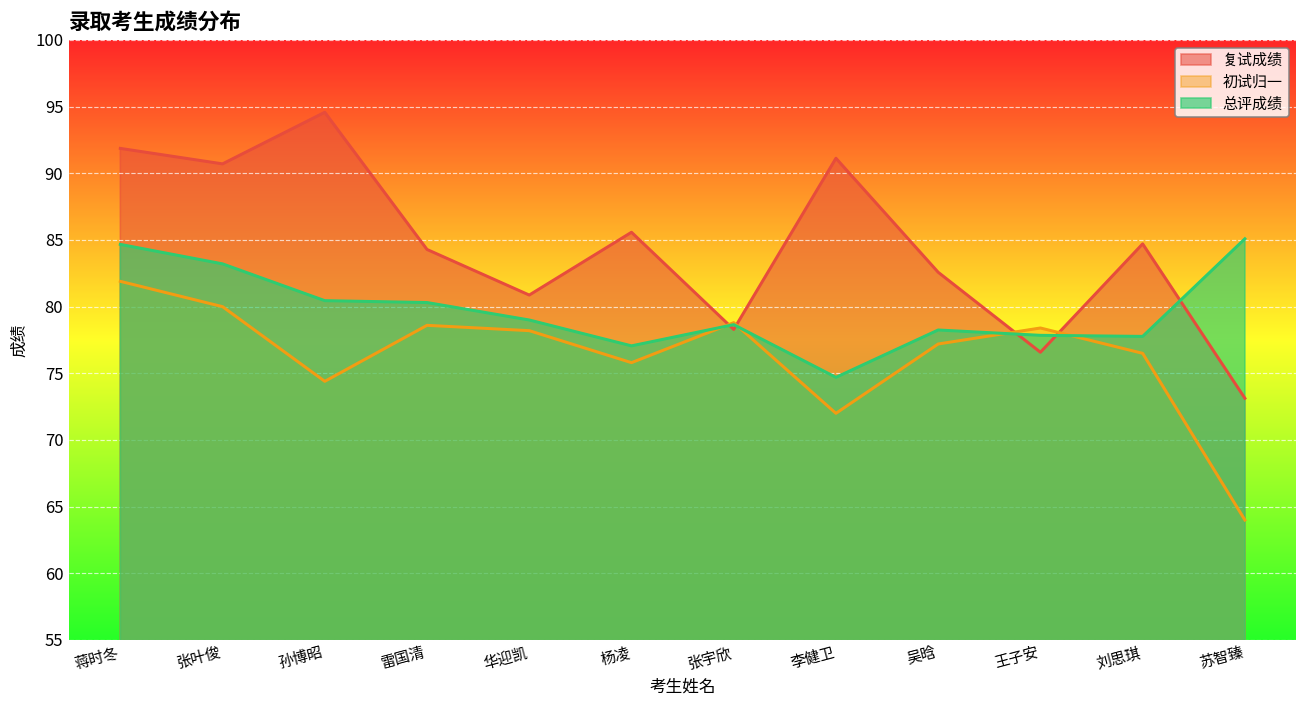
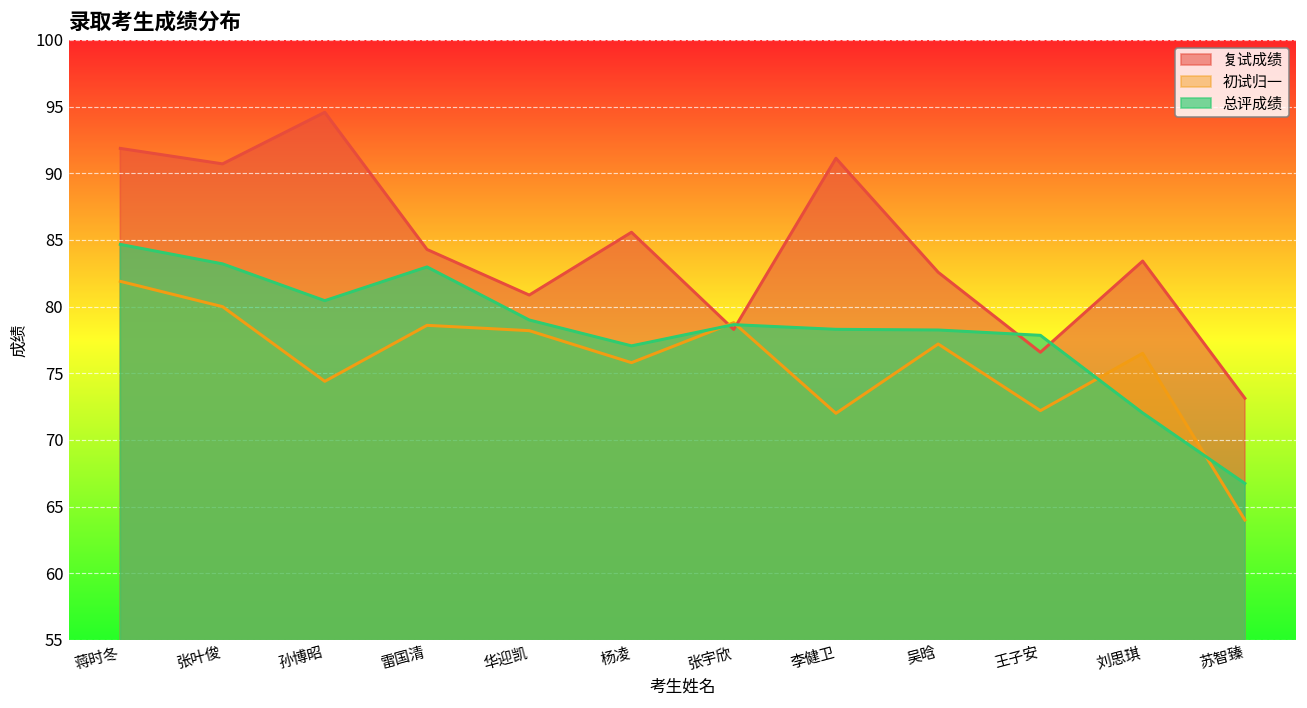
  {
    "复试成绩": {
      "蒋时冬": 91.9,
      "张叶俊": 90.7,
      "孙博昭": 94.6,
      "雷国清": 84.3,
      "华迎凯": 80.9,
      "杨凌": 85.6,
      "张宇欣": 78.3,
      "李健卫": 91.1,
      "吴晗": 82.6,
      "王子安": 76.6,
-     "刘思琪": 84.7,
+     "刘思琪": 83.4,
      "苏智臻": 73.1
    },
    "初试归一": {
      "蒋时冬": 81.9,
      "张叶俊": 80.0,
      "孙博昭": 74.4,
      "雷国清": 78.6,
      "华迎凯": 78.2,
      "杨凌": 75.8,
      "李健卫": 72.0,
      "吴晗": 77.2,
-     "王子安": 78.4,
+     "王子安": 72.2,
      "刘思琪": 76.5,
      "苏智臻": 64.0
    },
    "总评成绩": {
      "蒋时冬": 84.7,
      "张叶俊": 83.2,
      "孙博昭": 80.5,
-     "雷国清": 80.3,
+     "雷国清": 83.0,
      "华迎凯": 79.0,
      "杨凌": 77.1,
-     "李健卫": 74.7,
+     "李健卫": 78.3,
      "吴晗": 78.3,
      "王子安": 77.9,
-     "刘思琪": 77.8,
-     "苏智臻": 85.1
+     "刘思琪": 72.0,
+     "苏智臻": 66.7
    }
  }
